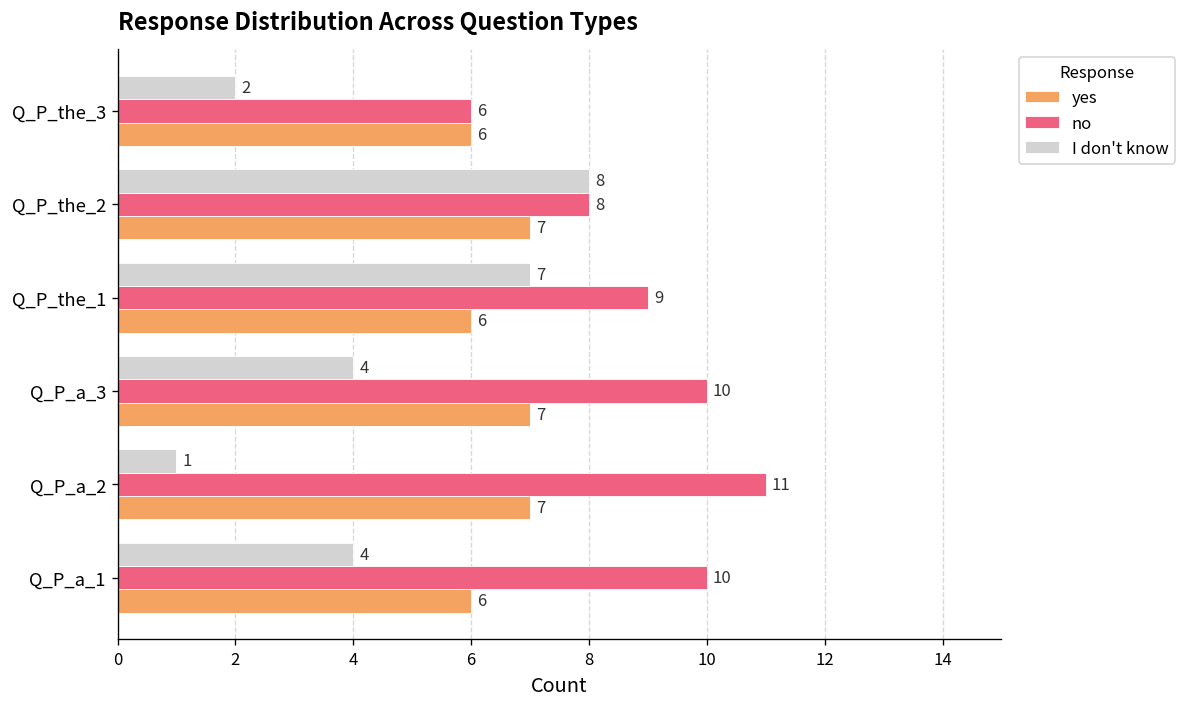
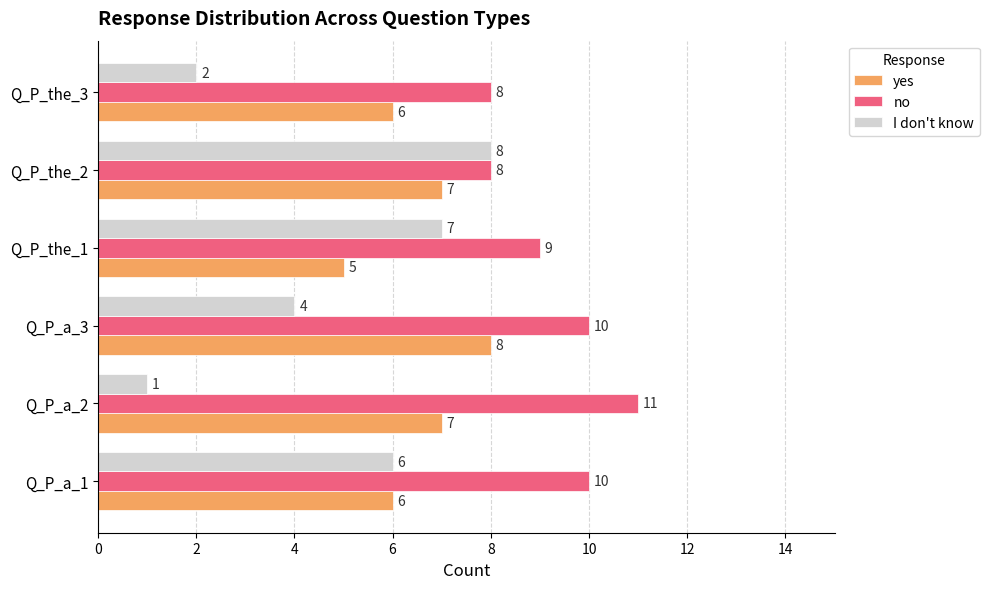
  {
    "yes": {
      "Q_P_the_3": 6,
      "Q_P_the_2": 7,
-     "Q_P_the_1": 6,
-     "Q_P_a_3": 7,
+     "Q_P_the_1": 5,
+     "Q_P_a_3": 8,
      "Q_P_a_2": 7,
      "Q_P_a_1": 6
    },
    "no": {
-     "Q_P_the_3": 6,
+     "Q_P_the_3": 8,
      "Q_P_the_2": 8,
      "Q_P_the_1": 9,
      "Q_P_a_3": 10,
      "Q_P_a_2": 11,
      "Q_P_a_1": 10
    },
    "I don't know": {
      "Q_P_the_3": 2,
      "Q_P_the_2": 8,
      "Q_P_the_1": 7,
      "Q_P_a_3": 4,
      "Q_P_a_2": 1,
-     "Q_P_a_1": 4
+     "Q_P_a_1": 6
    }
  }
